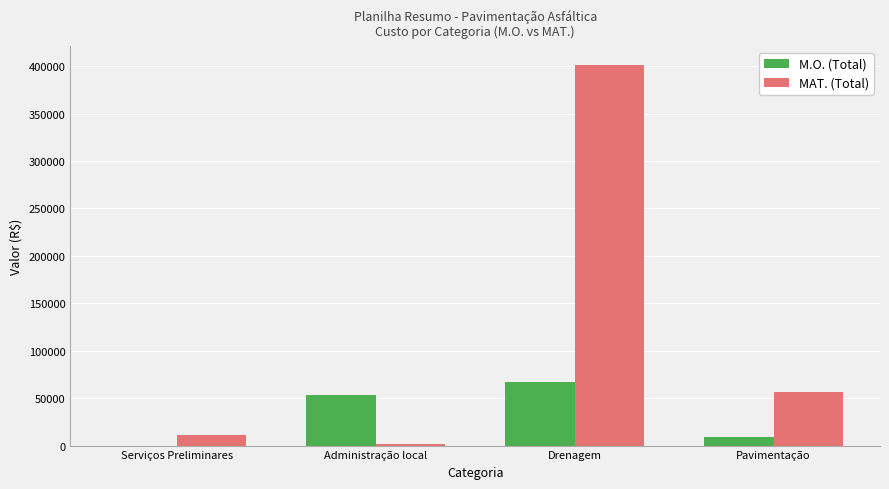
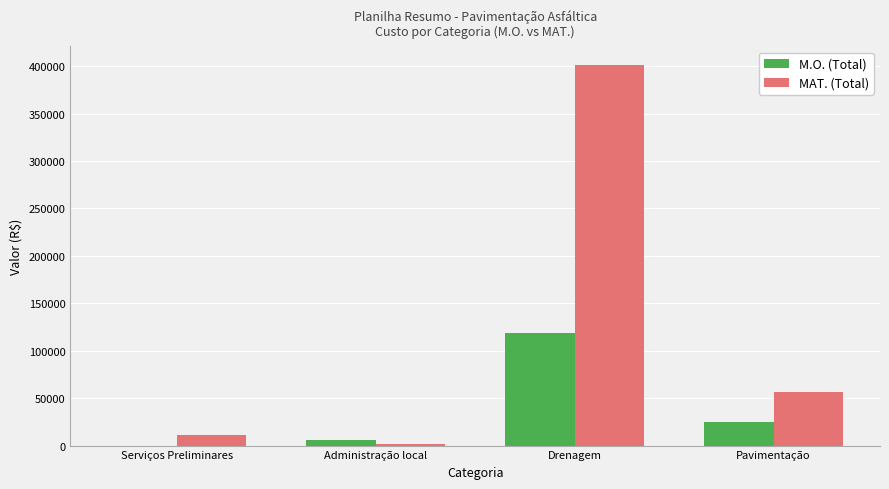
  {
    "M.O. (Total)": {
-     "Administração local": 50000,
-     "Drenagem": 70000,
-     "Pavimentação": 10000
+     "Administração local": 10000,
+     "Drenagem": 120000,
+     "Pavimentação": 30000
    },
    "MAT. (Total)": {
      "Serviços Preliminares": 10000,
      "Drenagem": 400000,
      "Pavimentação": 60000
    }
  }
